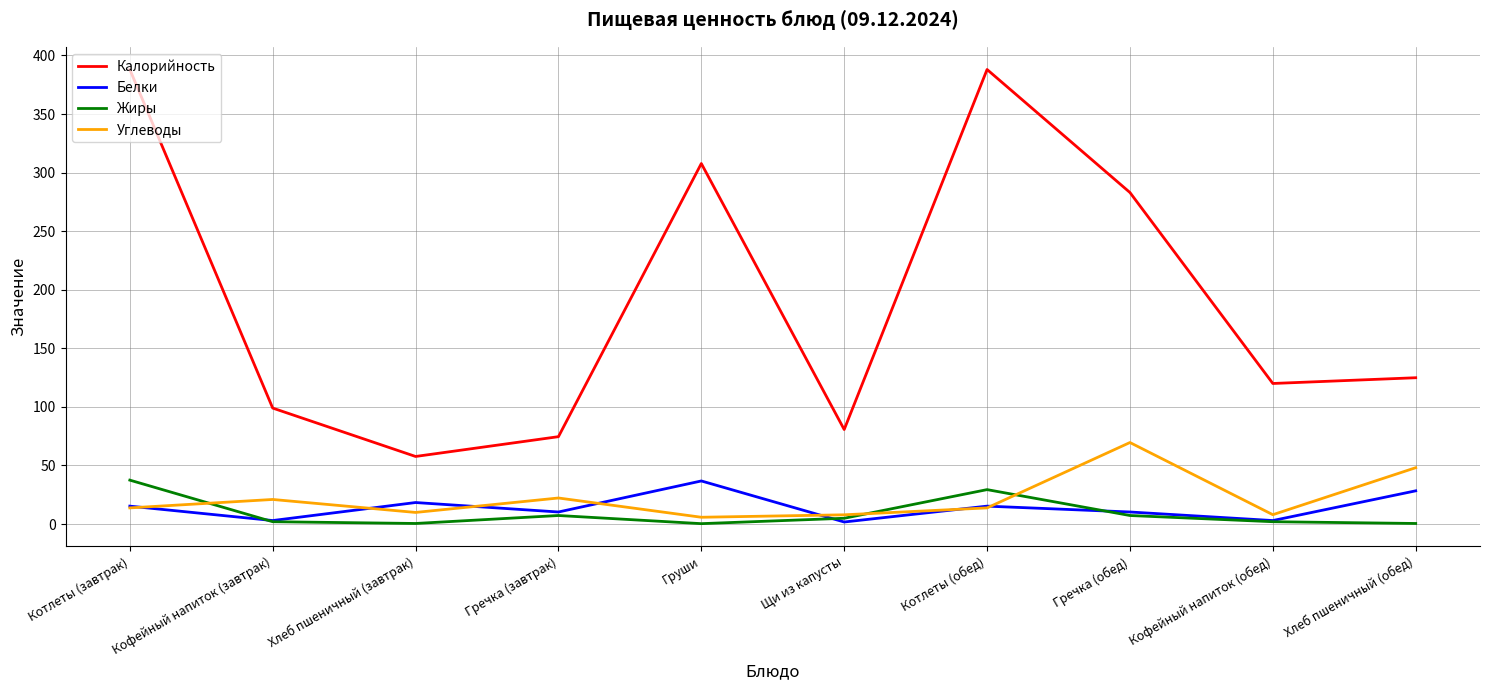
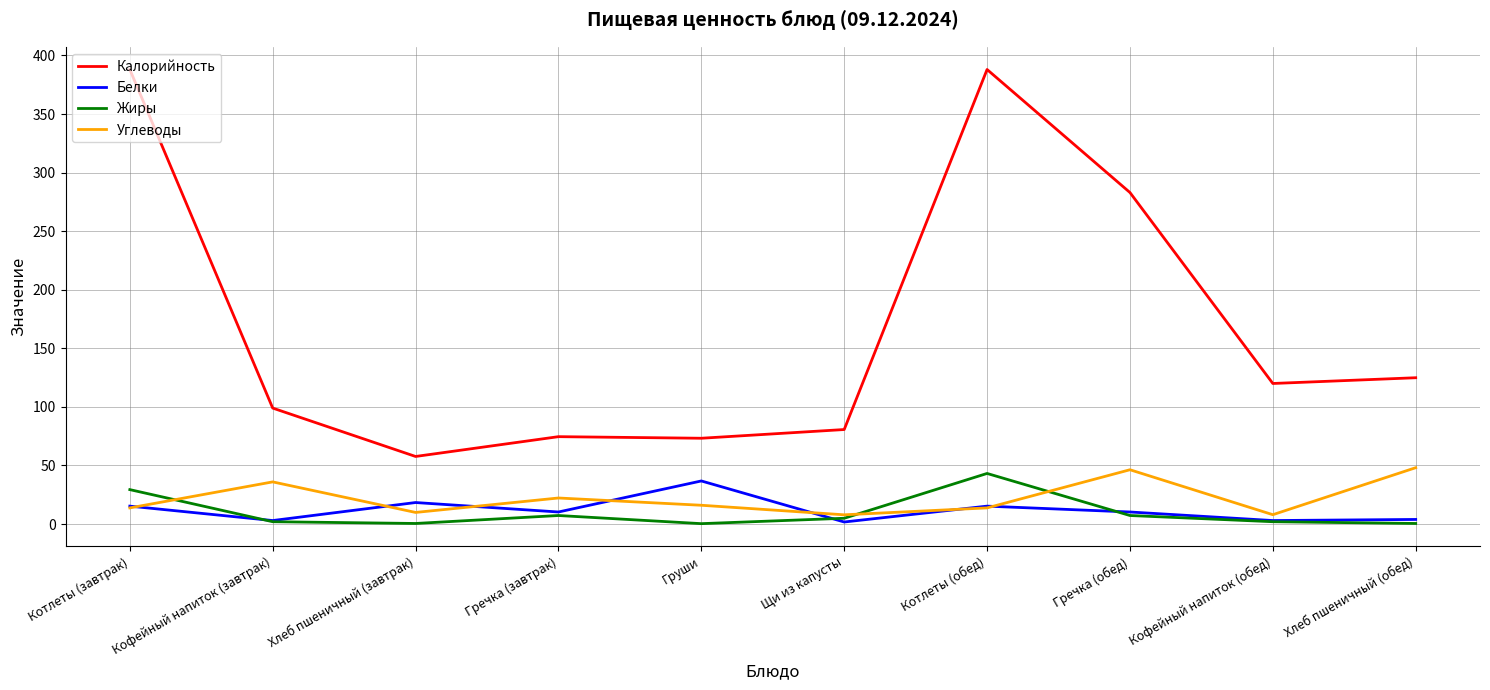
  {
    "Калорийность": {
      "Кофейный напиток (завтрак)": 99,
      "Хлеб пшеничный (завтрак)": 58,
      "Гречка (завтрак)": 75,
-     "Груши": 308,
+     "Груши": 73,
      "Щи из капусты": 81,
      "Котлеты (обед)": 388,
      "Гречка (обед)": 283,
      "Кофейный напиток (обед)": 120,
      "Хлеб пшеничный (обед)": 125
    },
    "Белки": {
      "Хлеб пшеничный (завтрак)": 18,
      "Гречка (завтрак)": 10,
      "Груши": 37,
      "Щи из капусты": 2,
      "Гречка (обед)": 10,
-     "Хлеб пшеничный (обед)": 28
+     "Хлеб пшеничный (обед)": 4
    },
    "Жиры": {
-     "Котлеты (завтрак)": 38,
+     "Котлеты (завтрак)": 29,
      "Хлеб пшеничный (завтрак)": 1,
      "Гречка (завтрак)": 7,
      "Груши": 0,
      "Щи из капусты": 5,
-     "Котлеты (обед)": 29,
+     "Котлеты (обед)": 43,
      "Гречка (обед)": 7,
      "Хлеб пшеничный (обед)": 1
    },
    "Углеводы": {
-     "Кофейный напиток (завтрак)": 21,
+     "Кофейный напиток (завтрак)": 36,
      "Хлеб пшеничный (завтрак)": 10,
      "Гречка (завтрак)": 22,
-     "Груши": 6,
+     "Груши": 16,
      "Щи из капусты": 8,
-     "Гречка (обед)": 70,
+     "Гречка (обед)": 46,
      "Кофейный напиток (обед)": 8,
      "Хлеб пшеничный (обед)": 48
    }
  }
